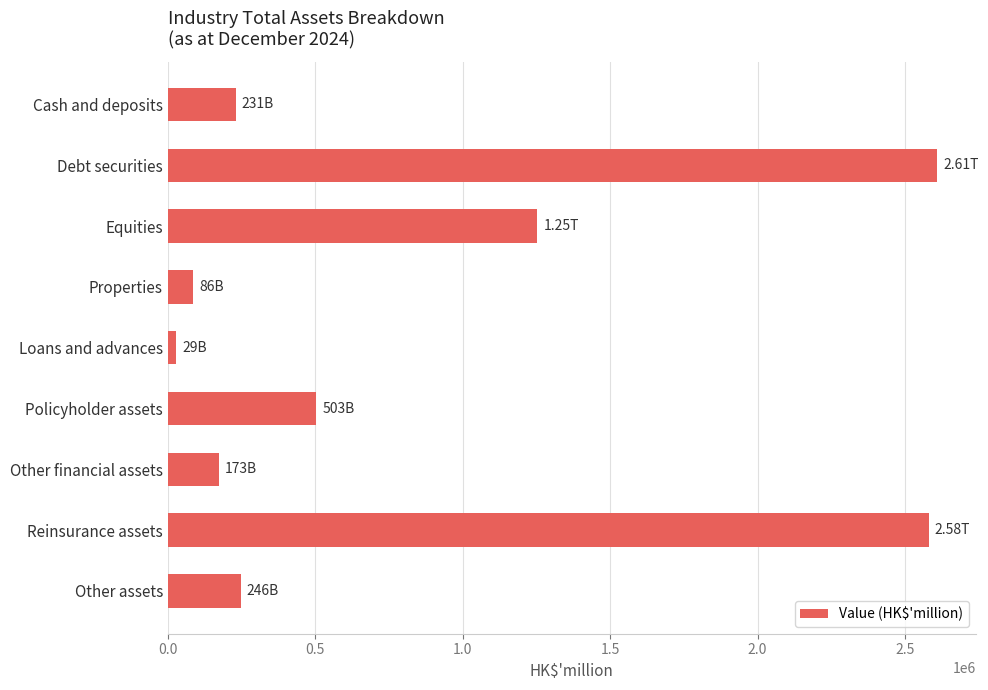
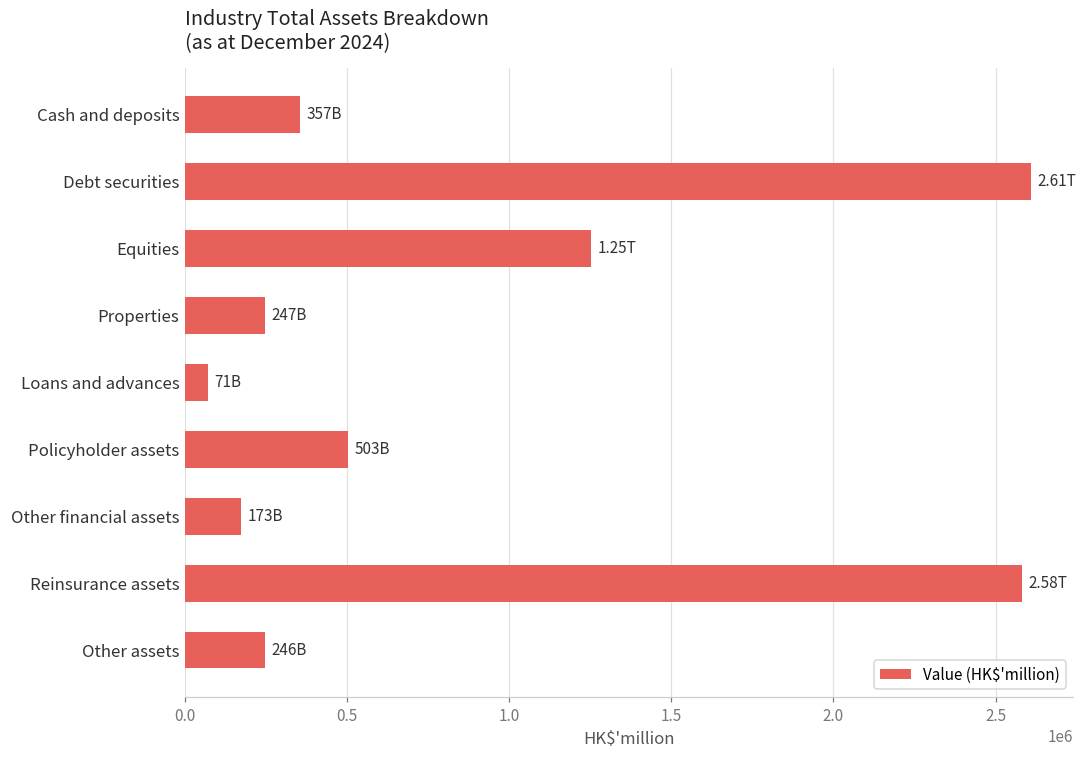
  {
-   "Cash and deposits": "231B",
+   "Cash and deposits": "357B",
    "Debt securities": "2.61T",
    "Equities": "1.25T",
-   "Properties": "86B",
-   "Loans and advances": "29B",
+   "Properties": "247B",
+   "Loans and advances": "71B",
    "Policyholder assets": "503B",
    "Other financial assets": "173B",
    "Reinsurance assets": "2.58T",
    "Other assets": "246B"
  }
